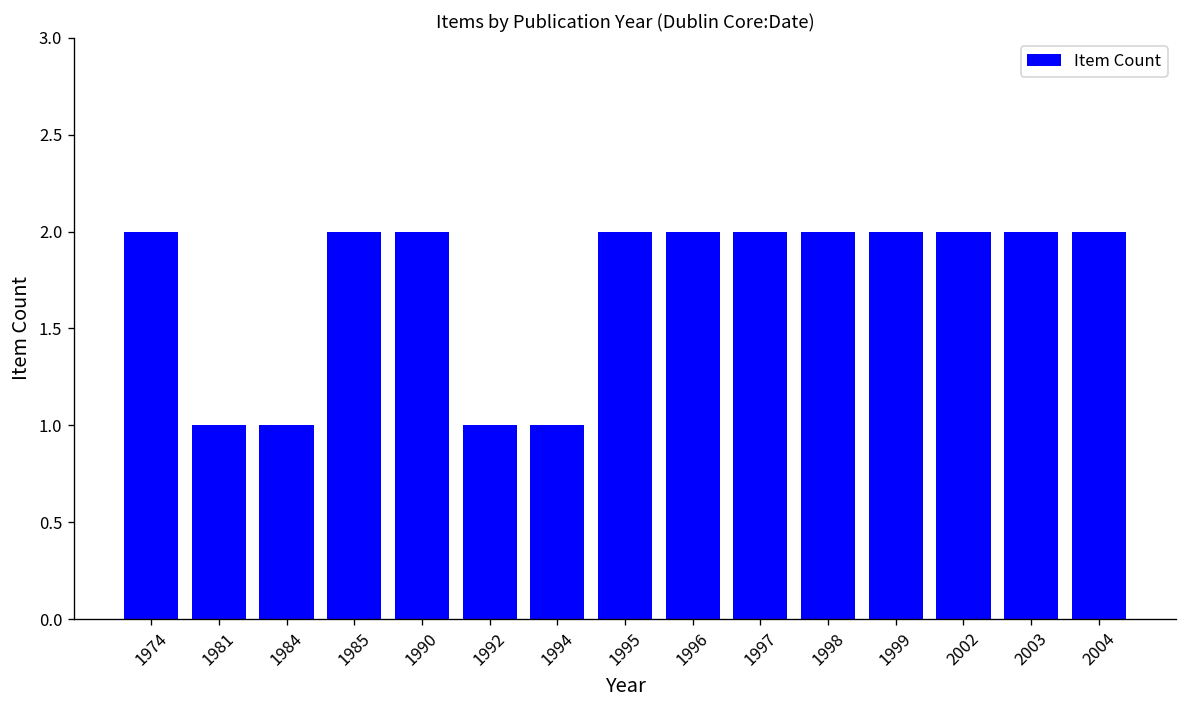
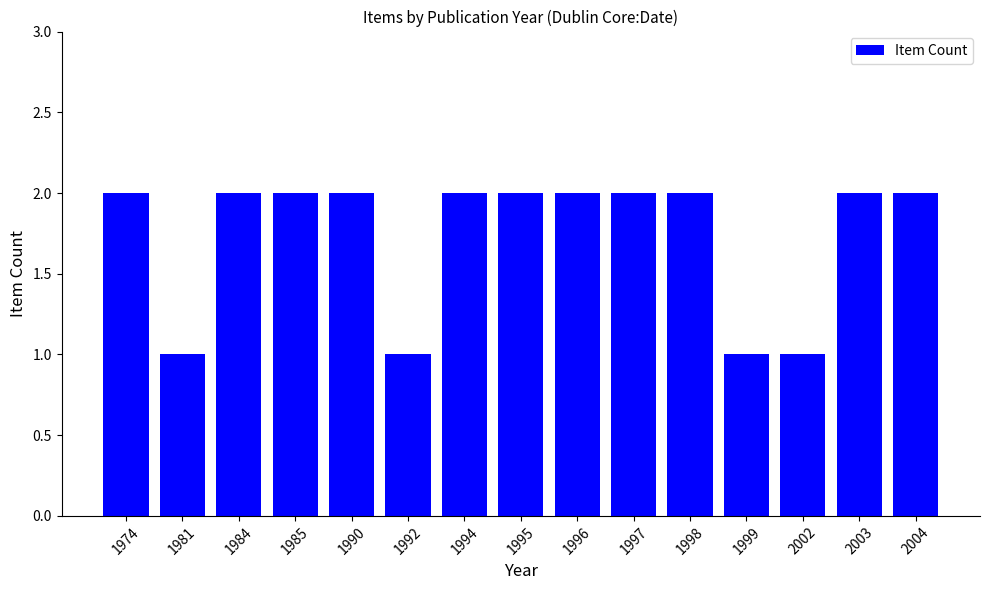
  {
    "1974": 2,
    "1981": 1,
-   "1984": 1,
+   "1984": 2,
    "1985": 2,
    "1990": 2,
    "1992": 1,
-   "1994": 1,
+   "1994": 2,
    "1995": 2,
    "1996": 2,
    "1997": 2,
    "1998": 2,
-   "1999": 2,
-   "2002": 2,
+   "1999": 1,
+   "2002": 1,
    "2003": 2,
    "2004": 2
  }
